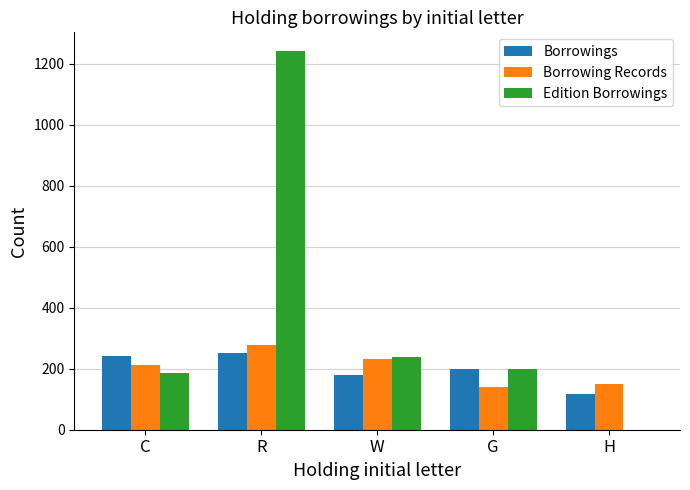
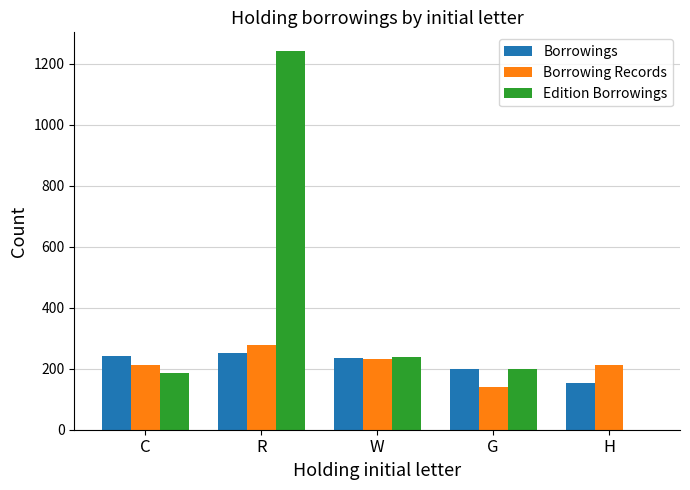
  {
    "Borrowings": {
      "C": 240,
      "R": 250,
-     "W": 180,
+     "W": 240,
      "G": 200,
-     "H": 120
+     "H": 150
    },
    "Borrowing Records": {
      "C": 210,
      "R": 280,
      "W": 230,
      "G": 140,
-     "H": 150
+     "H": 210
    },
    "Edition Borrowings": {
      "C": 190,
      "R": 1240,
      "W": 240,
      "G": 200,
      "H": 0
    }
  }
